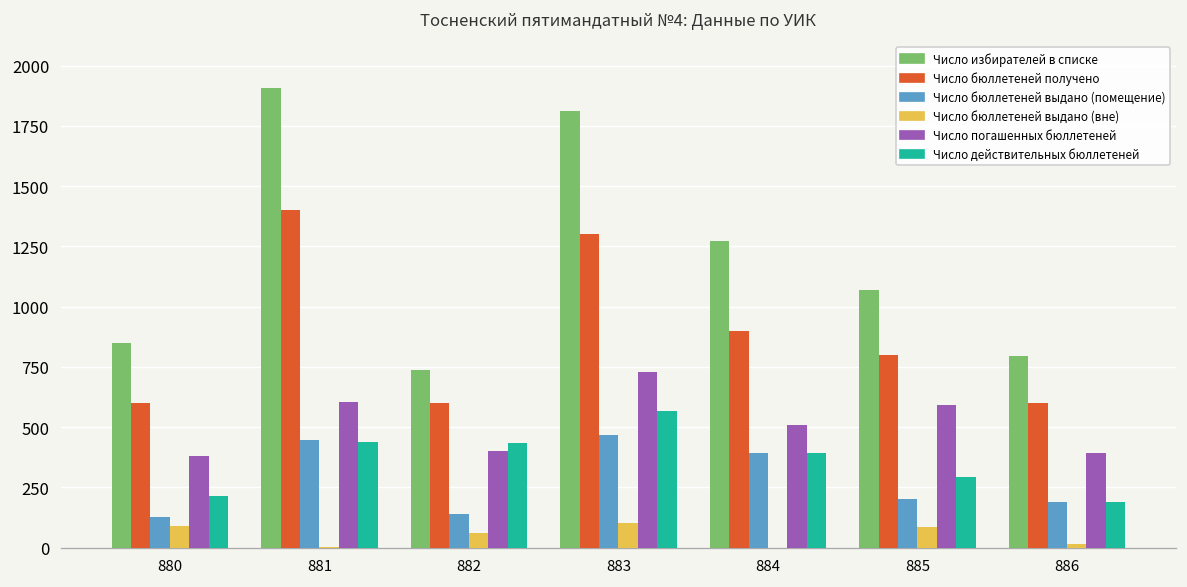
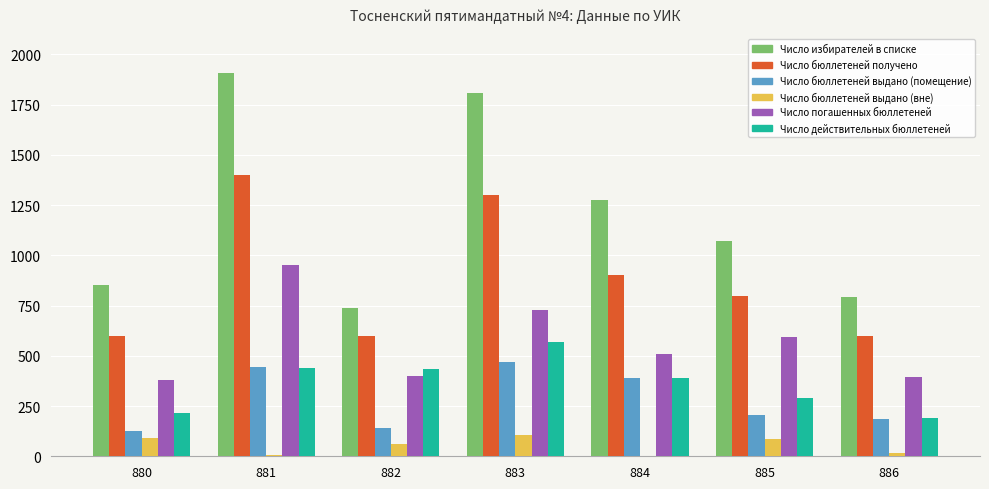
  {
    "Число избирателей в списке": {
      "880": 850,
      "881": 1910,
      "882": 740,
      "883": 1810,
      "884": 1270,
      "885": 1070,
      "886": 800
    },
    "Число бюллетеней получено": {
      "880": 600,
      "881": 1400,
      "882": 600,
      "883": 1300,
      "884": 900,
      "885": 800,
      "886": 600
    },
    "Число бюллетеней выдано (помещение)": {
      "880": 130,
      "881": 450,
      "882": 140,
      "883": 470,
      "884": 390,
      "885": 200,
      "886": 190
    },
    "Число бюллетеней выдано (вне)": {
      "880": 90,
      "882": 60,
      "883": 100,
      "884": 0,
      "885": 90,
      "886": 20
    },
    "Число погашенных бюллетеней": {
      "880": 380,
-     "881": 610,
+     "881": 950,
      "882": 400,
      "883": 730,
      "884": 510,
      "885": 590,
      "886": 400
    },
    "Число действительных бюллетеней": {
      "880": 210,
      "881": 440,
      "882": 430,
      "883": 570,
      "884": 390,
      "885": 290,
      "886": 190
    }
  }
